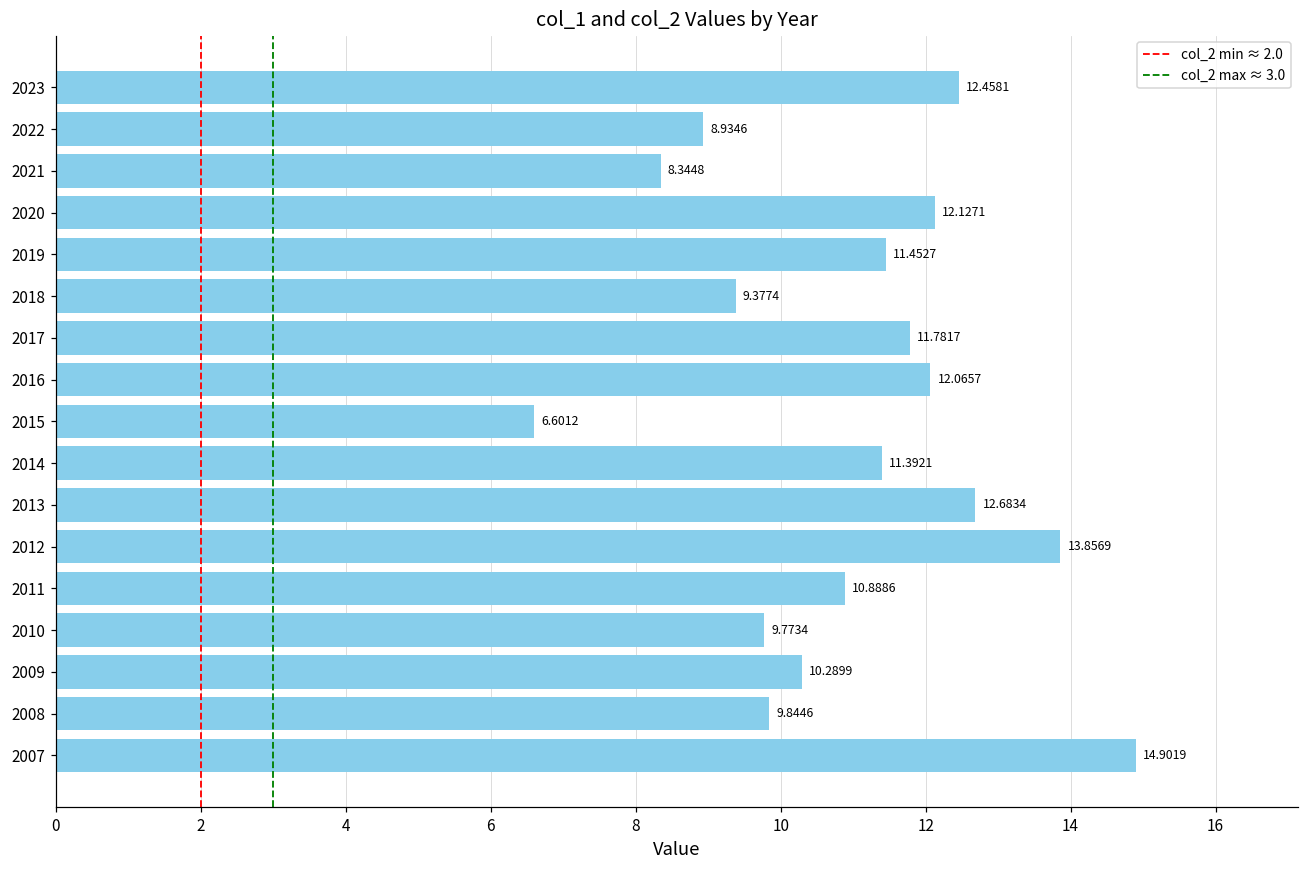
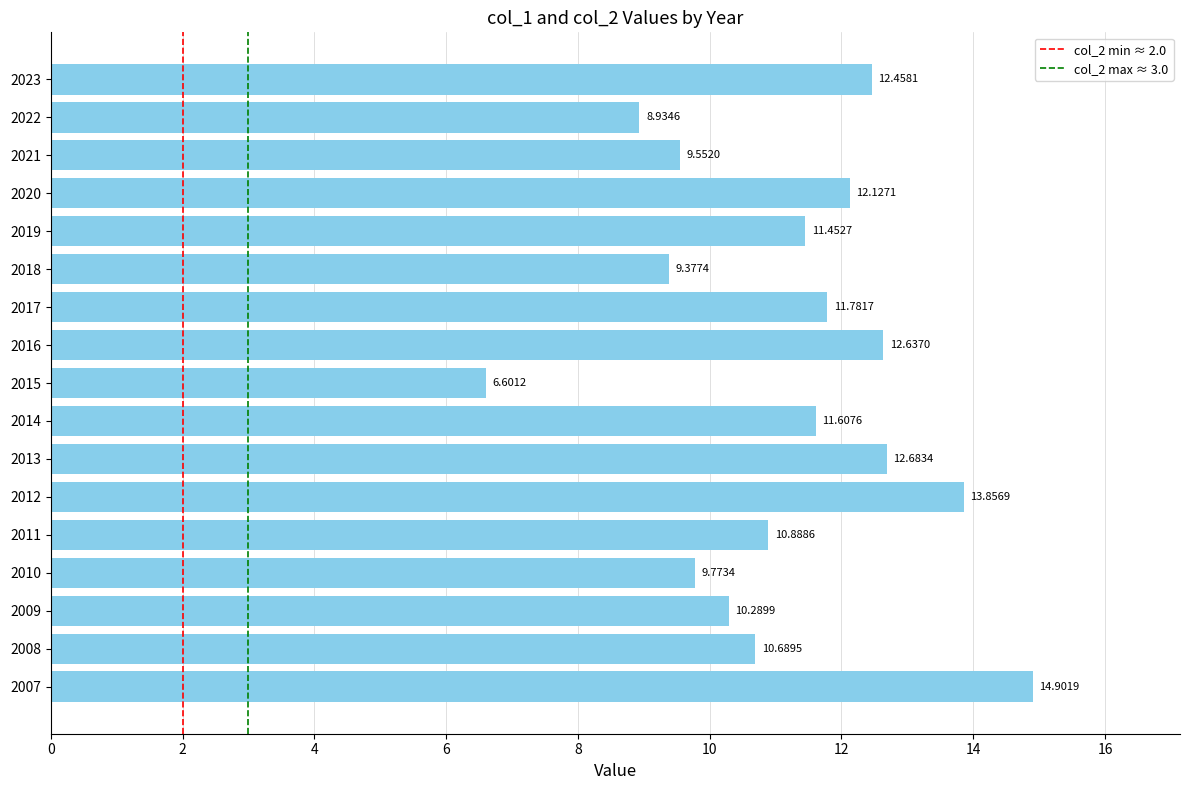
  {
    "2023": 12.4581,
    "2022": 8.9346,
-   "2021": 8.3448,
+   "2021": 9.5520,
    "2020": 12.1271,
    "2019": 11.4527,
    "2018": 9.3774,
    "2017": 11.7817,
-   "2016": 12.0657,
+   "2016": 12.6370,
    "2015": 6.6012,
-   "2014": 11.3921,
+   "2014": 11.6076,
    "2013": 12.6834,
    "2012": 13.8569,
    "2011": 10.8886,
    "2010": 9.7734,
    "2009": 10.2899,
-   "2008": 9.8446,
+   "2008": 10.6895,
    "2007": 14.9019
  }
